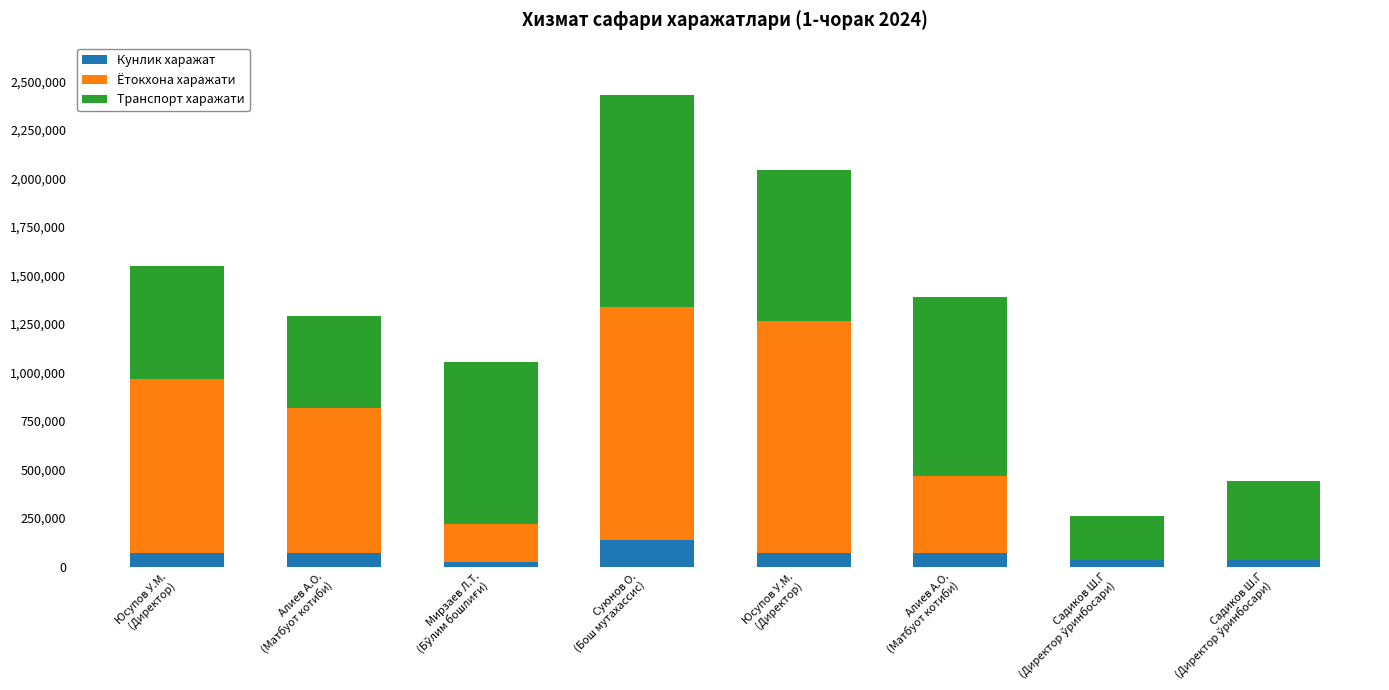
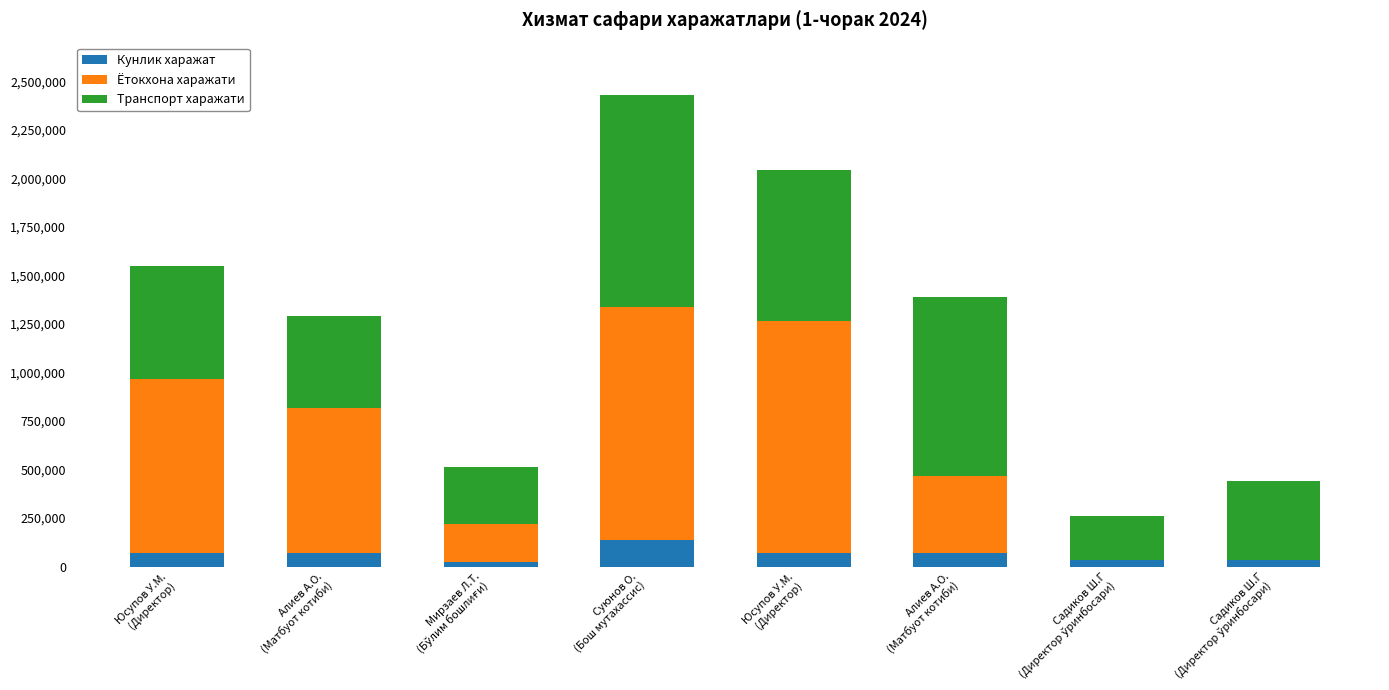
  {
    "Кунлик харажат": {
      "Мирзаев Л.Т. (Бўлим бошлиғи)": "30,000",
      "Суюнов О. (Бош мутахассис)": "140,000"
    },
    "Ётокхона харажати": {
      "Мирзаев Л.Т. (Бўлим бошлиғи)": "190,000",
      "Суюнов О. (Бош мутахассис)": "1,200,000"
    },
    "Транспорт харажати": {
-     "Мирзаев Л.Т. (Бўлим бошлиғи)": "830,000",
+     "Мирзаев Л.Т. (Бўлим бошлиғи)": "300,000",
      "Суюнов О. (Бош мутахассис)": "1,100,000"
    }
  }
